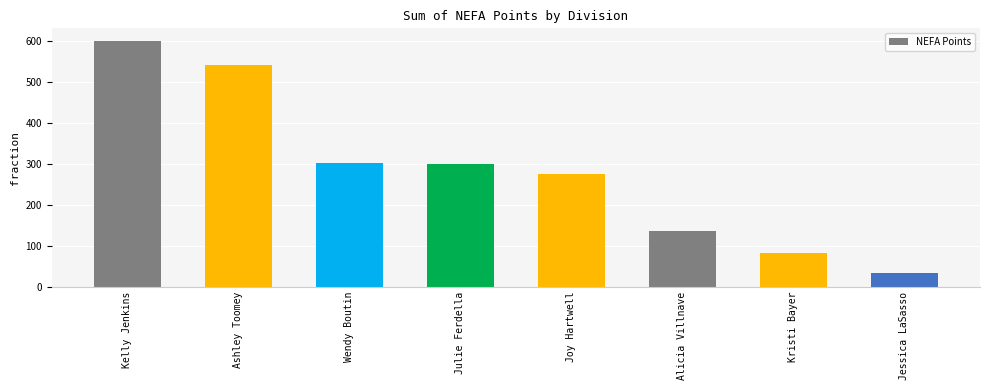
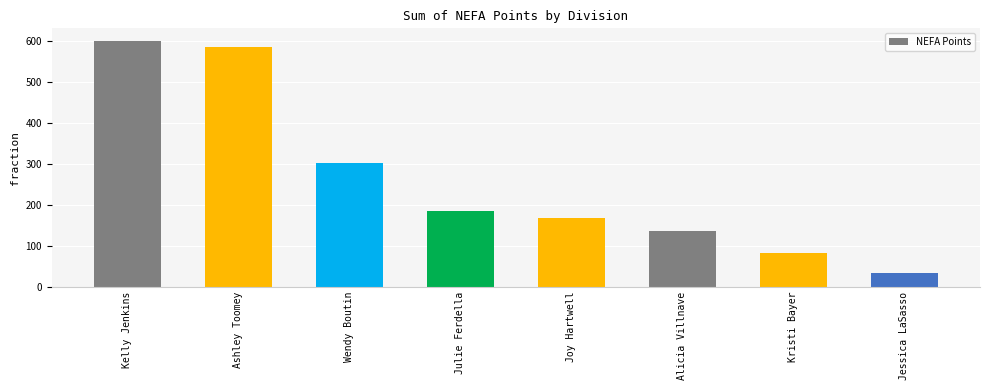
  {
    "Kelly Jenkins": 600,
-   "Ashley Toomey": 540,
+   "Ashley Toomey": 590,
    "Wendy Boutin": 300,
-   "Julie Ferdella": 300,
-   "Joy Hartwell": 280,
+   "Julie Ferdella": 190,
+   "Joy Hartwell": 170,
    "Alicia Villnave": 140,
    "Kristi Bayer": 80,
    "Jessica LaSasso": 30
  }
